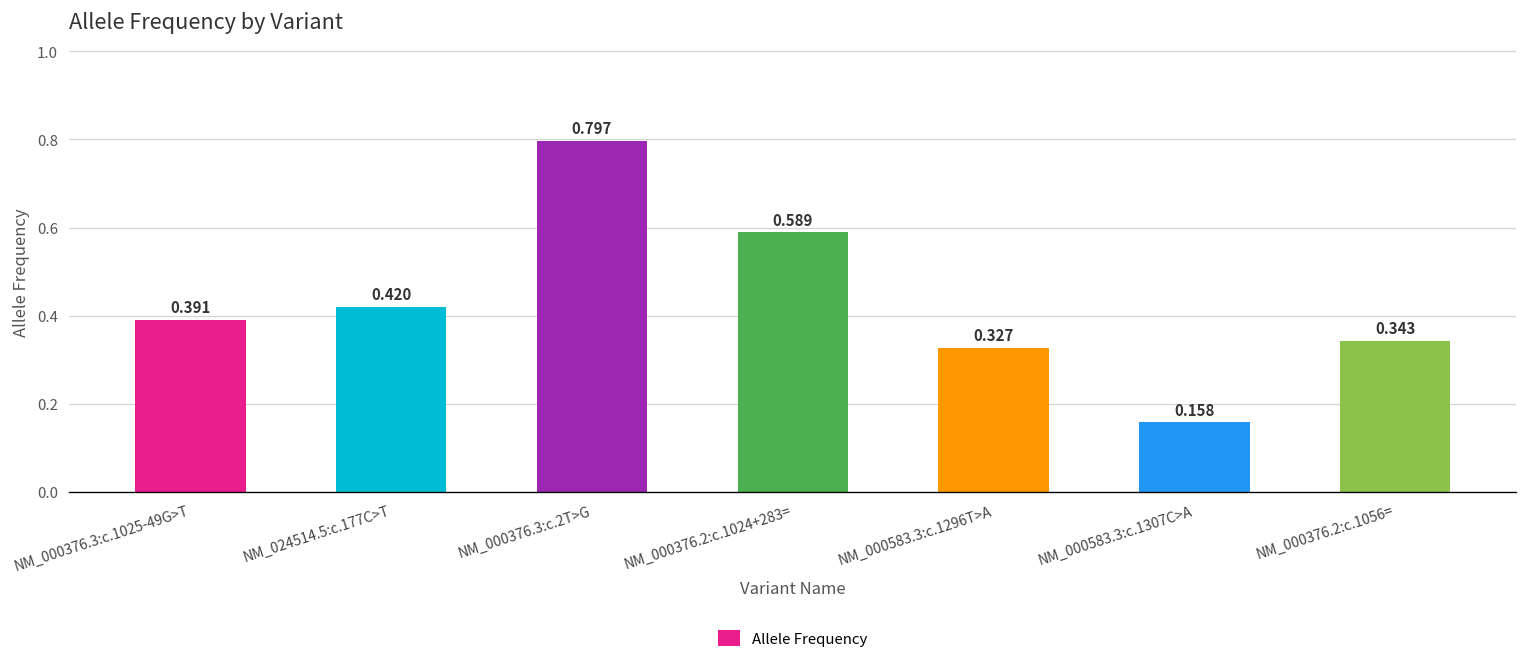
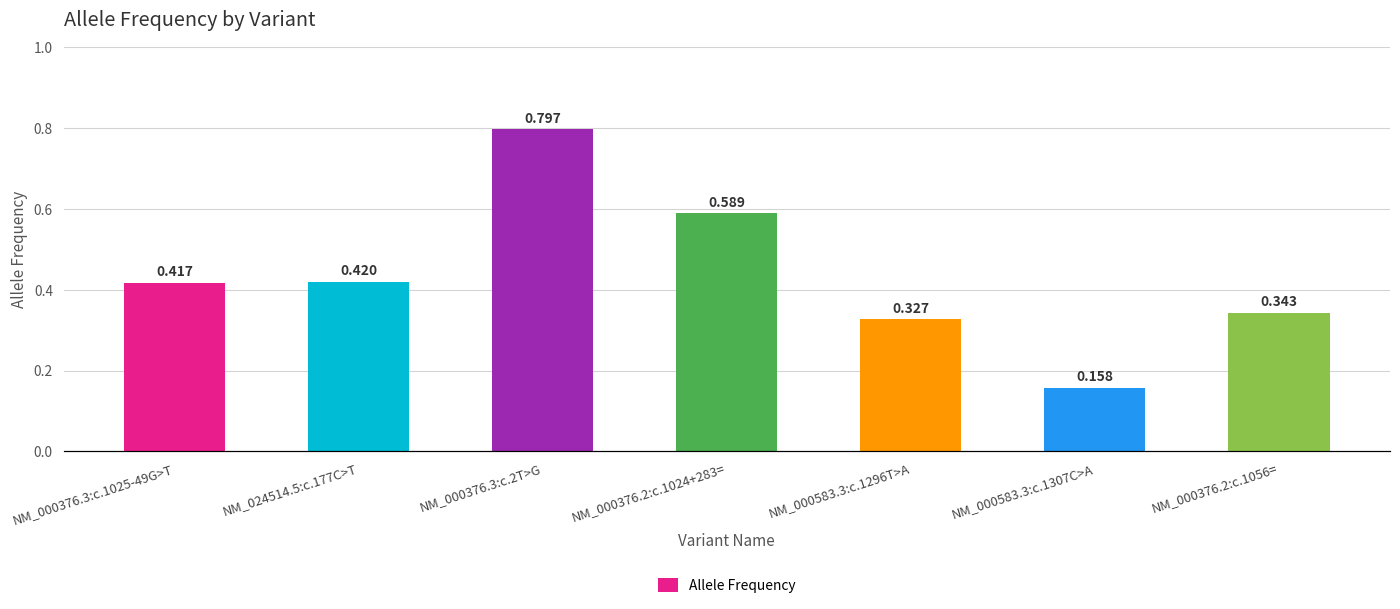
  {
-   "NM_000376.3:c.1025-49G>T": 0.391,
+   "NM_000376.3:c.1025-49G>T": 0.417,
    "NM_024514.5:c.177C>T": 0.420,
    "NM_000376.3:c.2T>G": 0.797,
    "NM_000376.2:c.1024+283=": 0.589,
    "NM_000583.3:c.1296T>A": 0.327,
    "NM_000583.3:c.1307C>A": 0.158,
    "NM_000376.2:c.1056=": 0.343
  }
